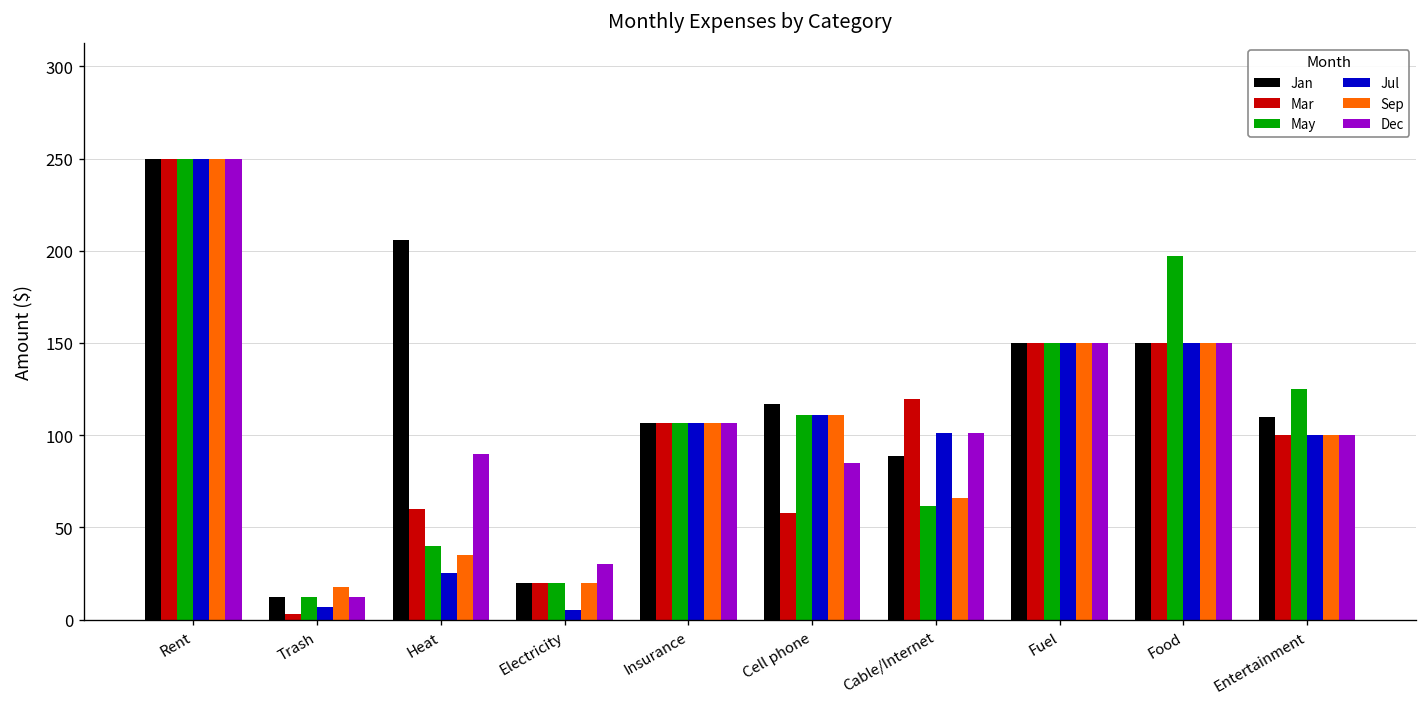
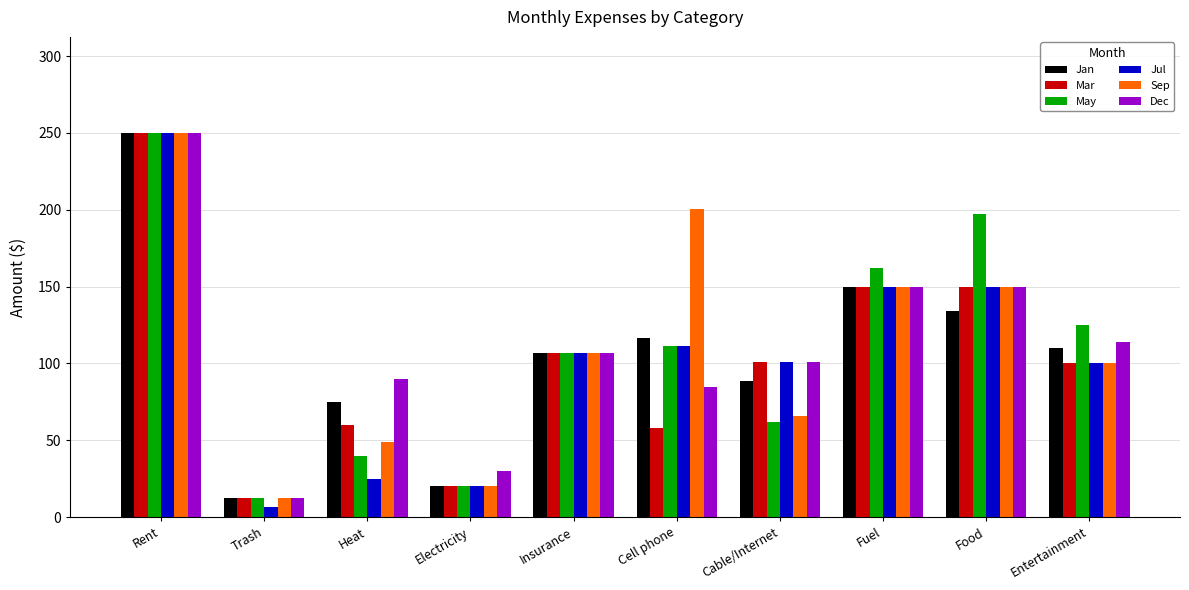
  {
    "Jan": {
      "Rent": 250,
      "Trash": 13,
-     "Heat": 206,
+     "Heat": 75,
      "Electricity": 20,
      "Insurance": 107,
      "Cell phone": 117,
      "Cable/Internet": 89,
      "Fuel": 150,
-     "Food": 150,
+     "Food": 134,
      "Entertainment": 110
    },
    "Mar": {
      "Rent": 250,
-     "Trash": 3,
+     "Trash": 13,
      "Heat": 60,
      "Electricity": 20,
      "Insurance": 107,
      "Cell phone": 58,
-     "Cable/Internet": 120,
+     "Cable/Internet": 101,
      "Fuel": 150,
      "Food": 150,
      "Entertainment": 100
    },
    "May": {
      "Rent": 250,
      "Trash": 13,
      "Heat": 40,
      "Electricity": 20,
      "Insurance": 107,
      "Cell phone": 111,
      "Cable/Internet": 62,
-     "Fuel": 150,
+     "Fuel": 162,
      "Food": 197,
      "Entertainment": 125
    },
    "Jul": {
      "Rent": 250,
      "Trash": 7,
      "Heat": 25,
-     "Electricity": 5,
+     "Electricity": 20,
      "Insurance": 107,
      "Cell phone": 111,
      "Cable/Internet": 101,
      "Fuel": 150,
      "Food": 150,
      "Entertainment": 100
    },
    "Sep": {
      "Rent": 250,
-     "Trash": 18,
-     "Heat": 35,
+     "Trash": 13,
+     "Heat": 49,
      "Electricity": 20,
      "Insurance": 107,
-     "Cell phone": 111,
+     "Cell phone": 201,
      "Cable/Internet": 66,
      "Fuel": 150,
      "Food": 150,
      "Entertainment": 100
    },
    "Dec": {
      "Rent": 250,
      "Trash": 13,
      "Heat": 90,
      "Electricity": 30,
      "Insurance": 107,
      "Cell phone": 85,
      "Cable/Internet": 101,
      "Fuel": 150,
      "Food": 150,
-     "Entertainment": 100
+     "Entertainment": 114
    }
  }
